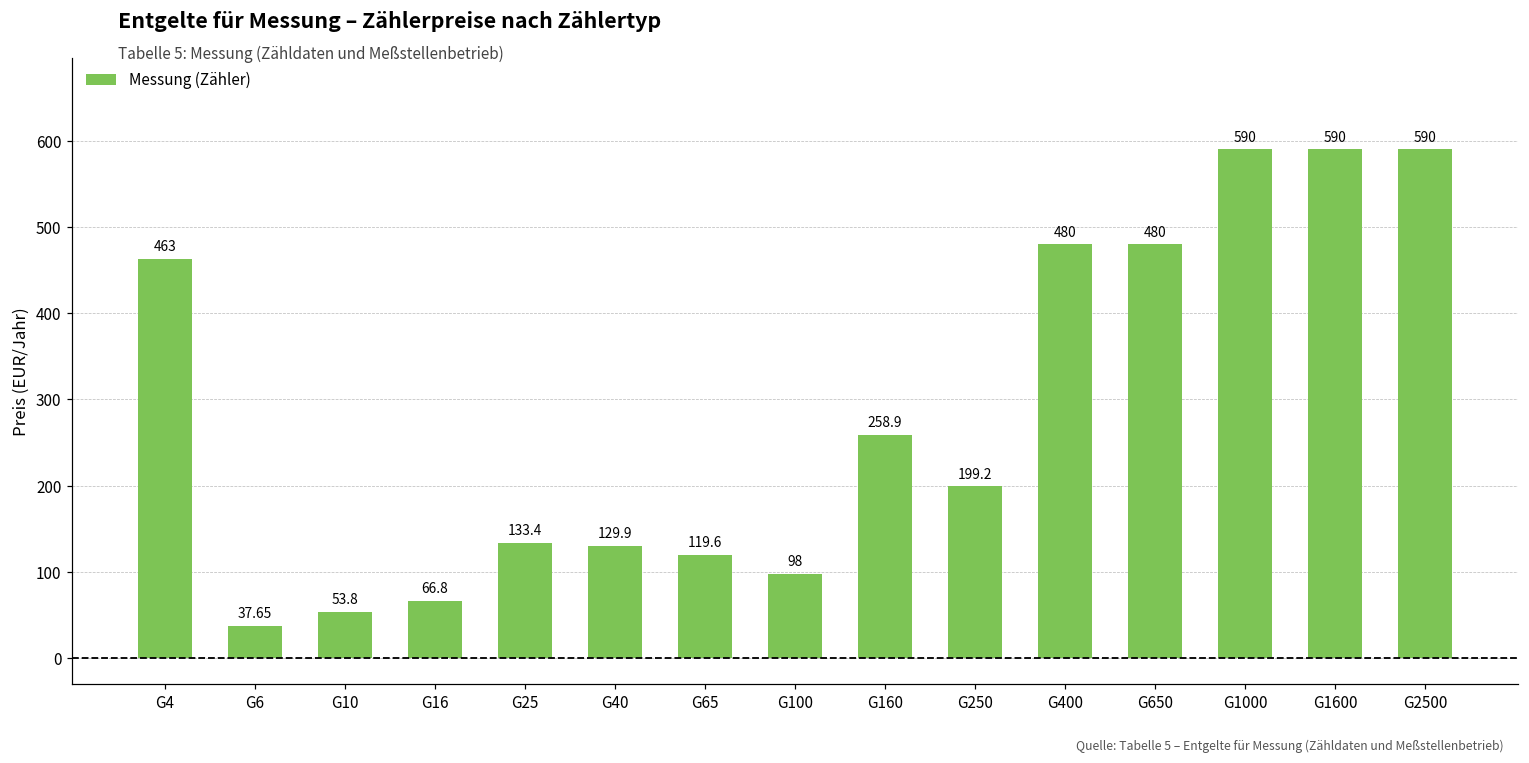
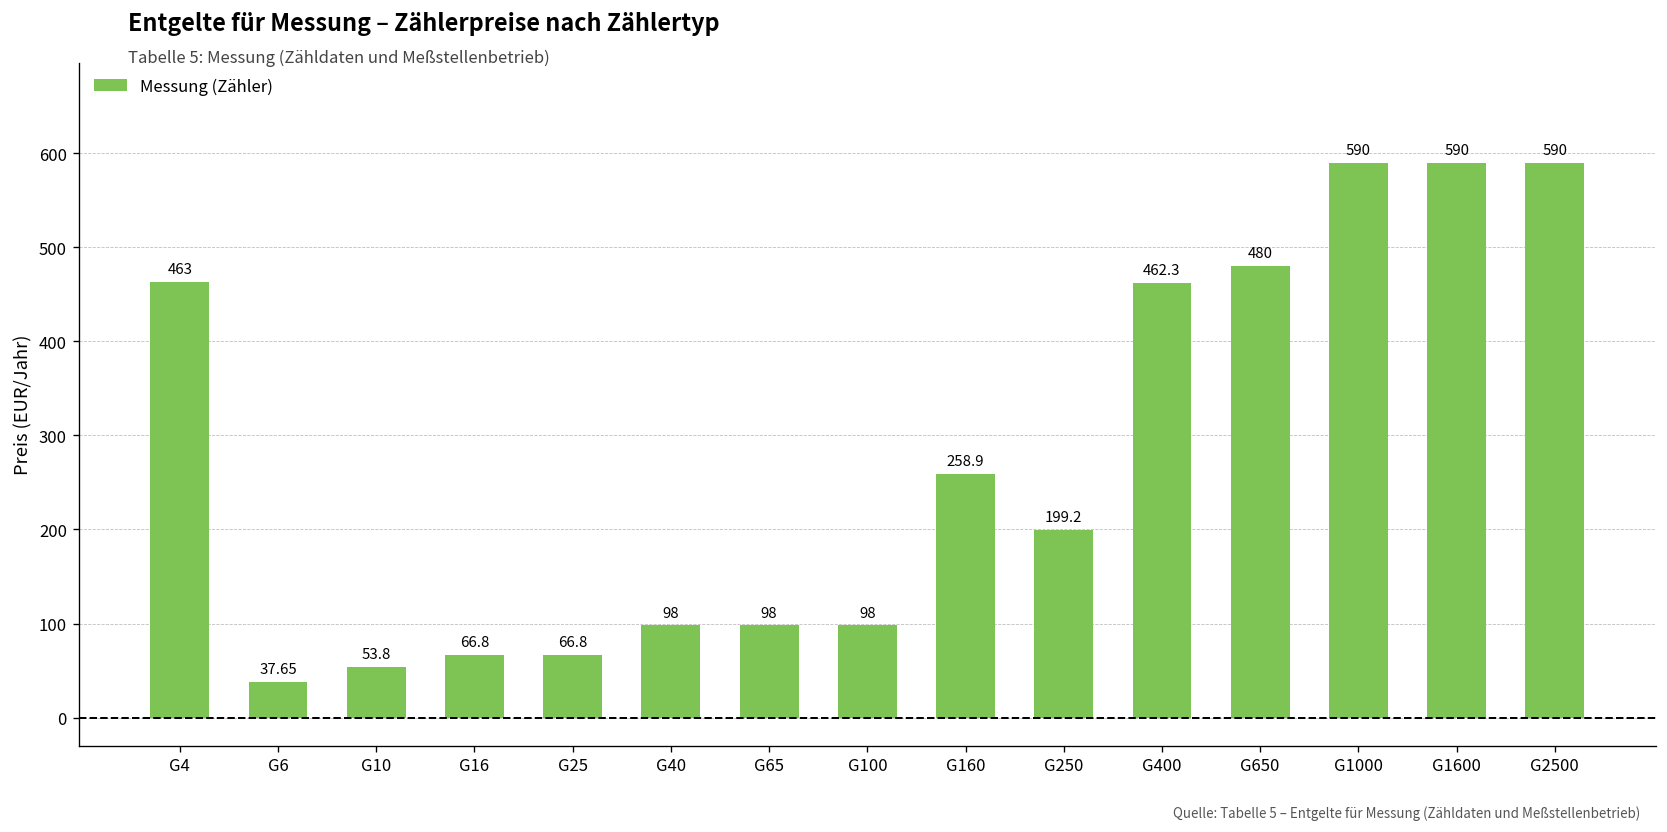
  {
    "G4": 463,
    "G6": 37.65,
    "G10": 53.8,
    "G16": 66.8,
-   "G25": 133.4,
-   "G40": 129.9,
-   "G65": 119.6,
+   "G25": 66.8,
+   "G40": 98,
+   "G65": 98,
    "G100": 98,
    "G160": 258.9,
    "G250": 199.2,
-   "G400": 480,
+   "G400": 462.3,
    "G650": 480,
    "G1000": 590,
    "G1600": 590,
    "G2500": 590
  }
